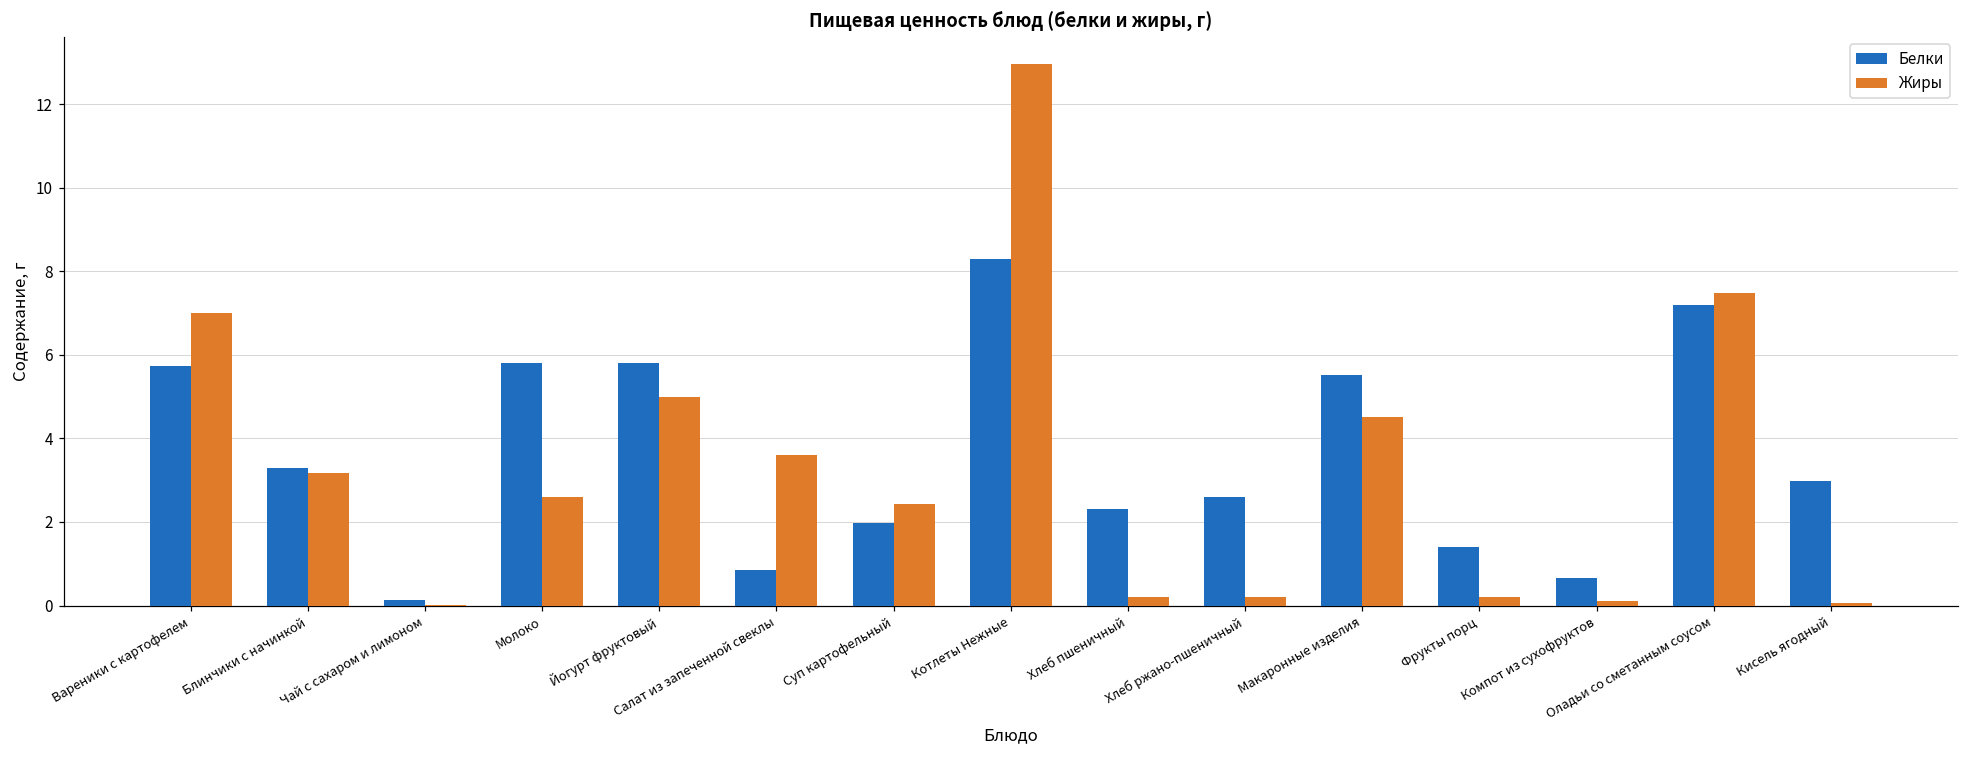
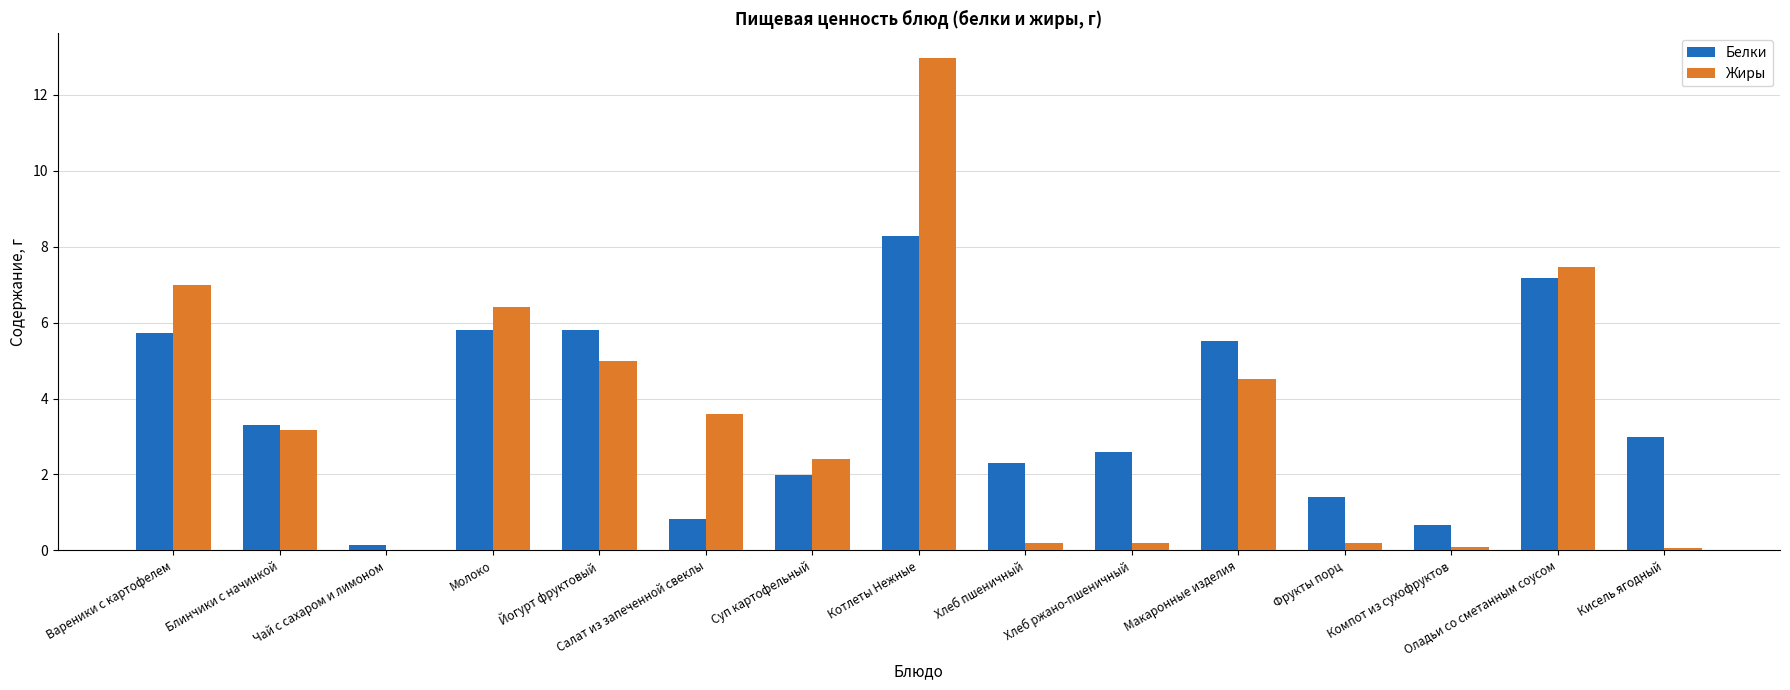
  {
    "Белки": {
      "Вареники с картофелем": 5.7,
      "Блинчики с начинкой": 3.3,
      "Чай с сахаром и лимоном": 0.1,
      "Молоко": 5.8,
      "Йогурт фруктовый": 5.8,
      "Салат из запеченной свеклы": 0.8,
      "Суп картофельный": 2.0,
      "Котлеты Нежные": 8.3,
      "Хлеб пшеничный": 2.3,
      "Хлеб ржано-пшеничный": 2.6,
      "Макаронные изделия": 5.5,
      "Фрукты порц": 1.4,
      "Компот из сухофруктов": 0.7,
      "Оладьи со сметанным соусом": 7.2,
      "Кисель ягодный": 3.0
    },
    "Жиры": {
      "Вареники с картофелем": 7.0,
      "Блинчики с начинкой": 3.2,
-     "Молоко": 2.6,
+     "Молоко": 6.4,
      "Йогурт фруктовый": 5.0,
      "Салат из запеченной свеклы": 3.6,
      "Суп картофельный": 2.4,
      "Котлеты Нежные": 13.0,
      "Хлеб пшеничный": 0.2,
      "Хлеб ржано-пшеничный": 0.2,
      "Макаронные изделия": 4.5,
      "Фрукты порц": 0.2,
      "Компот из сухофруктов": 0.1,
      "Оладьи со сметанным соусом": 7.5
    }
  }
